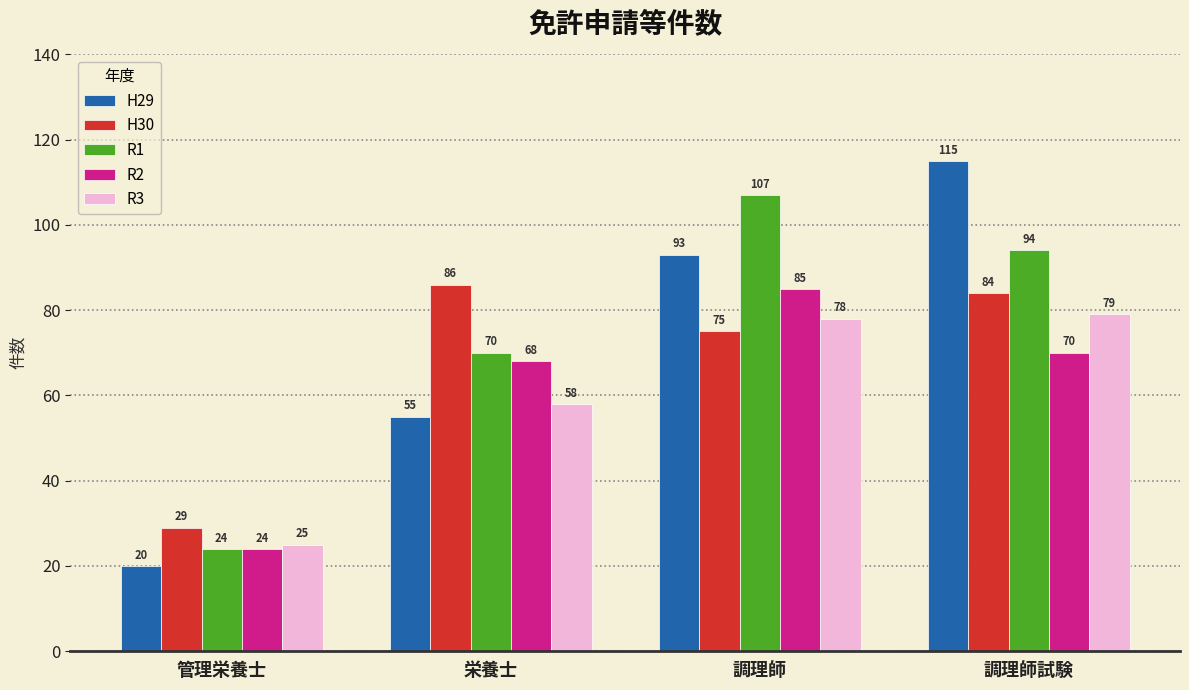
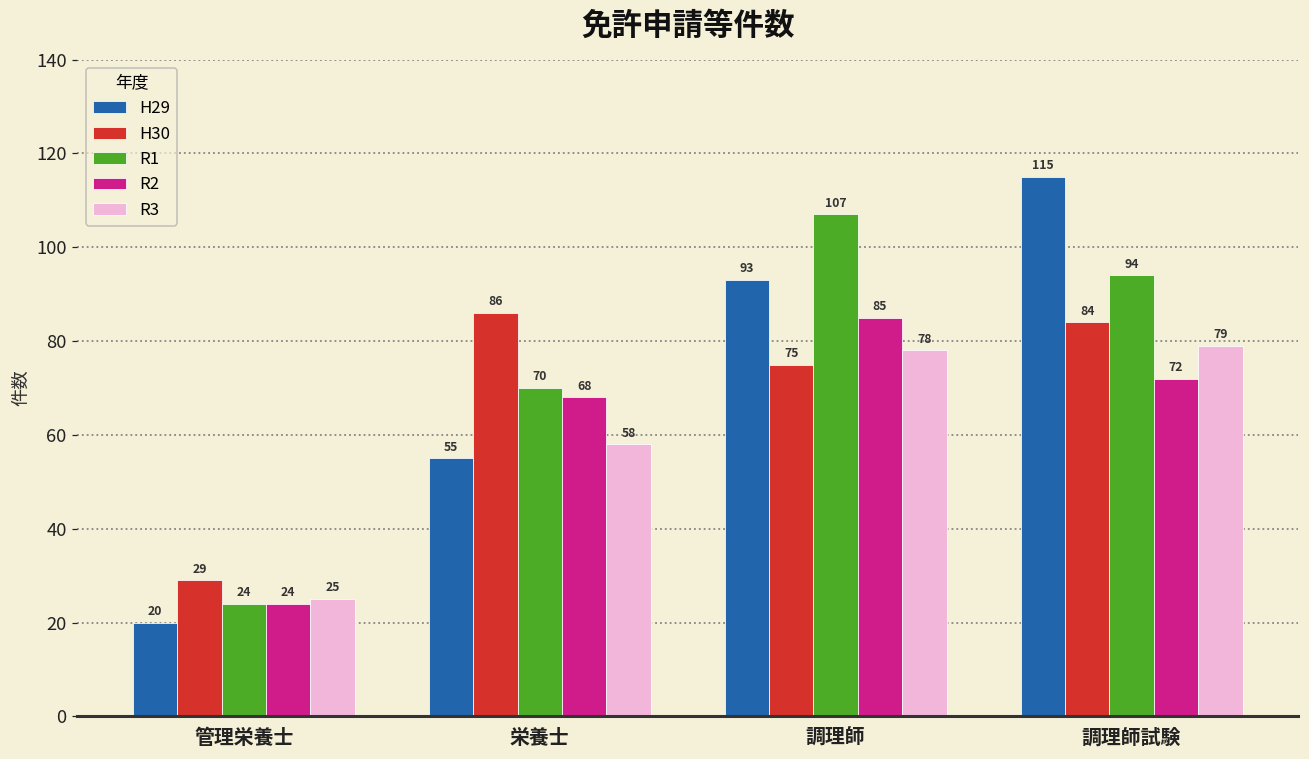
  {
    "H29": {
      "管理栄養士": 20,
      "栄養士": 55,
      "調理師": 93,
      "調理師試験": 115
    },
    "H30": {
      "管理栄養士": 29,
      "栄養士": 86,
      "調理師": 75,
      "調理師試験": 84
    },
    "R1": {
      "管理栄養士": 24,
      "栄養士": 70,
      "調理師": 107,
      "調理師試験": 94
    },
    "R2": {
      "管理栄養士": 24,
      "栄養士": 68,
      "調理師": 85,
-     "調理師試験": 70
+     "調理師試験": 72
    },
    "R3": {
      "管理栄養士": 25,
      "栄養士": 58,
      "調理師": 78,
      "調理師試験": 79
    }
  }
